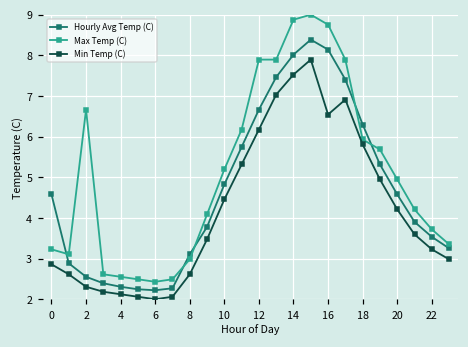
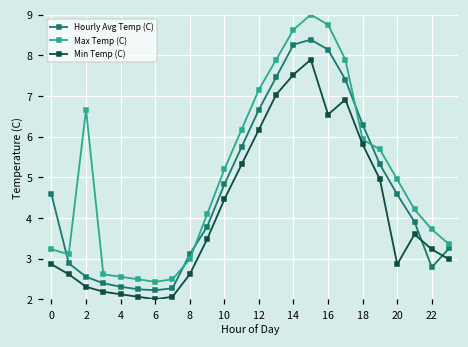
  {
    "Hourly Avg Temp (C)": {
      "0": 4.6,
      "2": 2.6,
      "4": 2.3,
      "6": 2.2,
      "8": 3.1,
      "10": 4.8,
      "12": 6.7,
-     "14": 8.0,
+     "14": 8.3,
      "16": 8.1,
      "18": 6.3,
      "20": 4.6,
-     "22": 3.5
+     "22": 2.8
    },
    "Max Temp (C)": {
      "0": 3.2,
      "2": 6.7,
      "4": 2.6,
      "6": 2.4,
      "8": 3.0,
      "10": 5.2,
-     "12": 7.9,
-     "14": 8.9,
+     "12": 7.2,
+     "14": 8.6,
      "16": 8.8,
      "18": 5.9,
      "20": 4.9,
      "22": 3.7
    },
    "Min Temp (C)": {
      "0": 2.9,
      "2": 2.3,
      "4": 2.1,
      "6": 2.0,
      "8": 2.6,
      "10": 4.5,
      "12": 6.2,
      "14": 7.5,
      "16": 6.5,
      "18": 5.8,
-     "20": 4.2,
+     "20": 2.9,
      "22": 3.2
    }
  }
